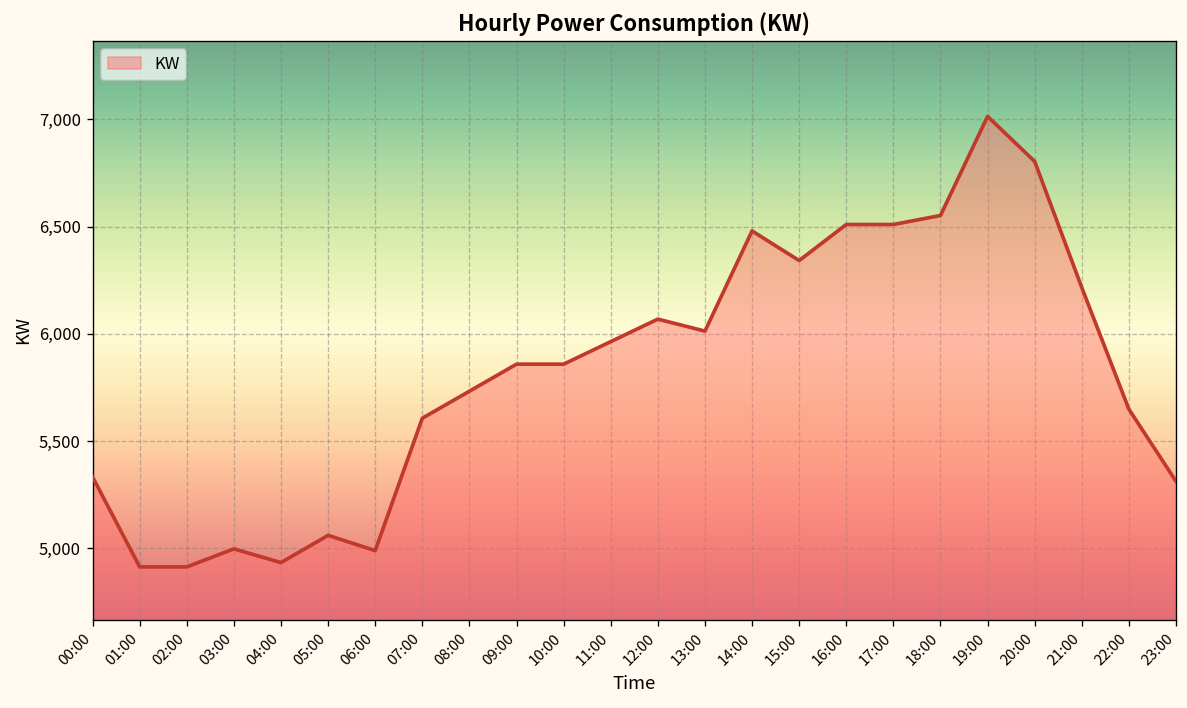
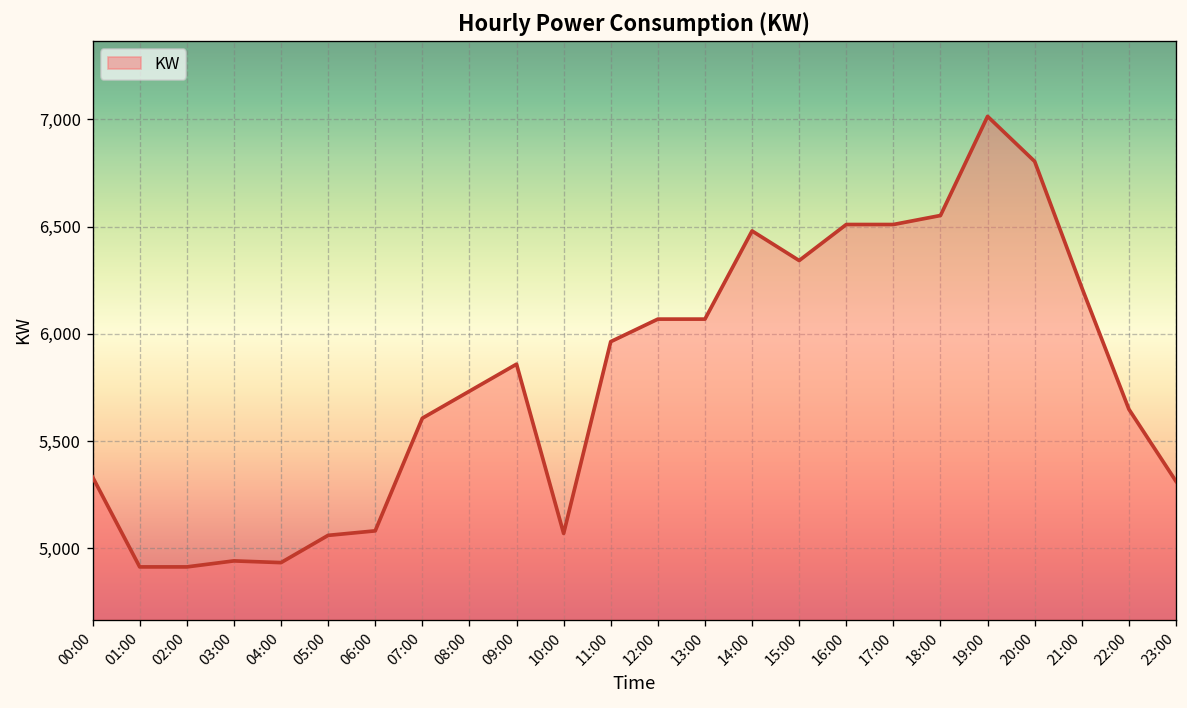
  {
    "00:00": "5,330",
    "01:00": "4,910",
    "02:00": "4,910",
-   "03:00": "5,000",
+   "03:00": "4,940",
    "04:00": "4,930",
    "05:00": "5,060",
-   "06:00": "4,990",
+   "06:00": "5,080",
    "07:00": "5,610",
    "08:00": "5,730",
    "09:00": "5,860",
-   "10:00": "5,860",
+   "10:00": "5,070",
    "11:00": "5,960",
    "12:00": "6,070",
-   "13:00": "6,010",
+   "13:00": "6,070",
    "14:00": "6,480",
    "15:00": "6,340",
    "16:00": "6,510",
    "17:00": "6,510",
    "18:00": "6,550",
    "19:00": "7,010",
    "20:00": "6,800",
    "21:00": "6,220",
    "22:00": "5,650",
    "23:00": "5,310"
  }
